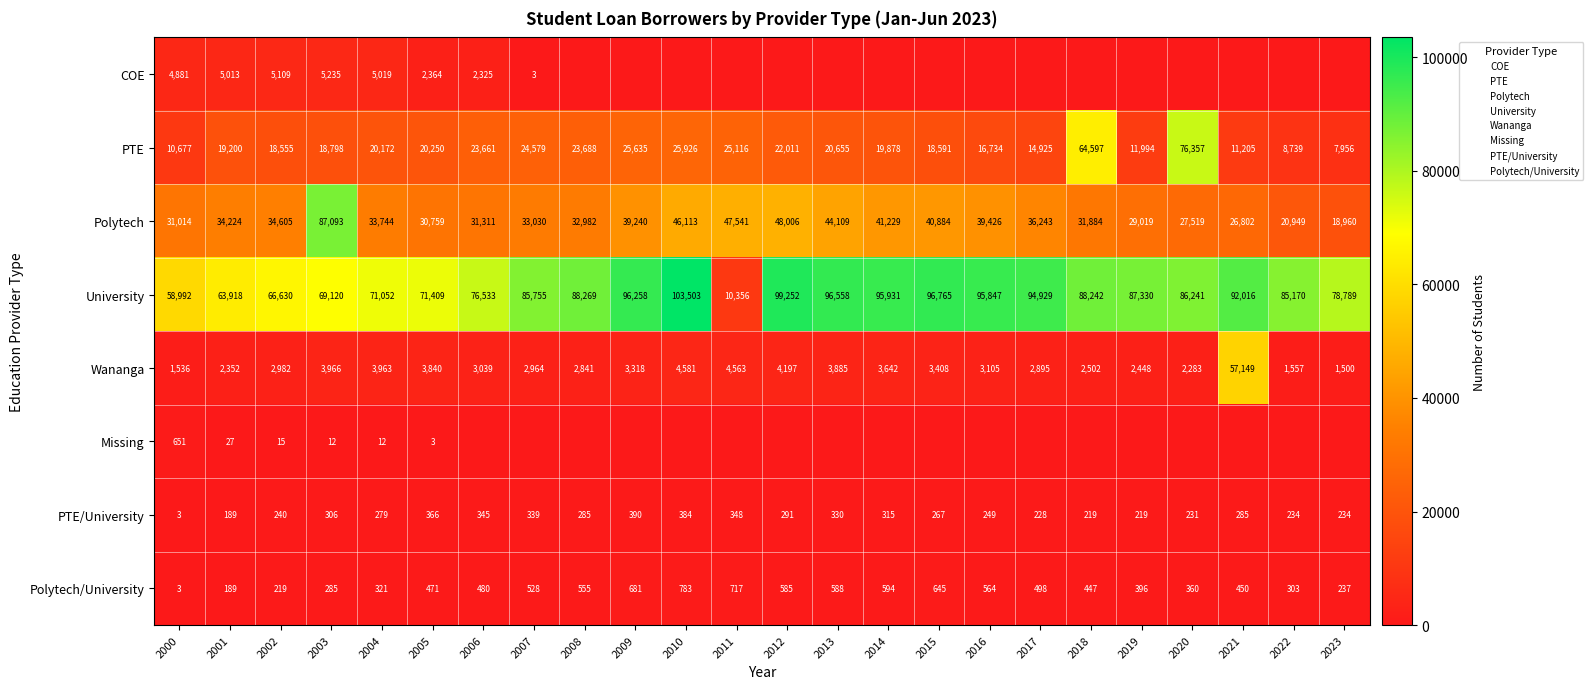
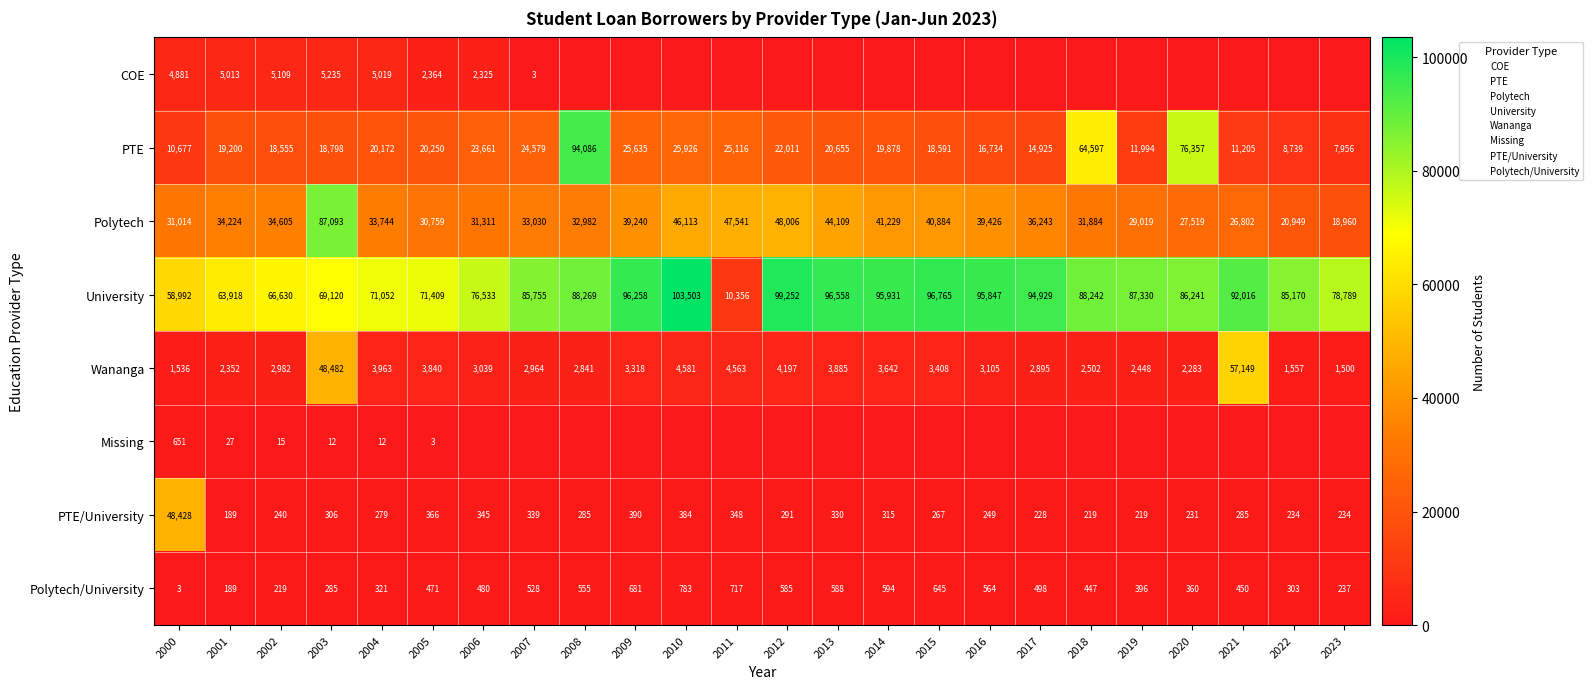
  {
    "COE": {
      "2000": "4,881",
      "2001": "5,013",
      "2002": "5,109",
      "2003": "5,235",
      "2004": "5,019",
      "2005": "2,364",
      "2006": "2,325",
      "2007": "3"
    },
    "PTE": {
      "2000": "10,677",
      "2001": "19,200",
      "2002": "18,555",
      "2003": "18,798",
      "2004": "20,172",
      "2005": "20,250",
      "2006": "23,661",
      "2007": "24,579",
-     "2008": "23,688",
+     "2008": "94,086",
      "2009": "25,635",
      "2010": "25,926",
      "2011": "25,116",
      "2012": "22,011",
      "2013": "20,655",
      "2014": "19,878",
      "2015": "18,591",
      "2016": "16,734",
      "2017": "14,925",
      "2018": "64,597",
      "2019": "11,994",
      "2020": "76,357",
      "2021": "11,205",
      "2022": "8,739",
      "2023": "7,956"
    },
    "Polytech": {
      "2000": "31,014",
      "2001": "34,224",
      "2002": "34,605",
      "2003": "87,093",
      "2004": "33,744",
      "2005": "30,759",
      "2006": "31,311",
      "2007": "33,030",
      "2008": "32,982",
      "2009": "39,240",
      "2010": "46,113",
      "2011": "47,541",
      "2012": "48,006",
      "2013": "44,109",
      "2014": "41,229",
      "2015": "40,884",
      "2016": "39,426",
      "2017": "36,243",
      "2018": "31,884",
      "2019": "29,019",
      "2020": "27,519",
      "2021": "26,802",
      "2022": "20,949",
      "2023": "18,960"
    },
    "University": {
      "2000": "58,992",
      "2001": "63,918",
      "2002": "66,630",
      "2003": "69,120",
      "2004": "71,052",
      "2005": "71,409",
      "2006": "76,533",
      "2007": "85,755",
      "2008": "88,269",
      "2009": "96,258",
      "2010": "103,503",
      "2011": "10,356",
      "2012": "99,252",
      "2013": "96,558",
      "2014": "95,931",
      "2015": "96,765",
      "2016": "95,847",
      "2017": "94,929",
      "2018": "88,242",
      "2019": "87,330",
      "2020": "86,241",
      "2021": "92,016",
      "2022": "85,170",
      "2023": "78,789"
    },
    "Wananga": {
      "2000": "1,536",
      "2001": "2,352",
      "2002": "2,982",
-     "2003": "3,966",
+     "2003": "48,482",
      "2004": "3,963",
      "2005": "3,840",
      "2006": "3,039",
      "2007": "2,964",
      "2008": "2,841",
      "2009": "3,318",
      "2010": "4,581",
      "2011": "4,563",
      "2012": "4,197",
      "2013": "3,885",
      "2014": "3,642",
      "2015": "3,408",
      "2016": "3,105",
      "2017": "2,895",
      "2018": "2,502",
      "2019": "2,448",
      "2020": "2,283",
      "2021": "57,149",
      "2022": "1,557",
      "2023": "1,500"
    },
    "Missing": {
      "2000": "651",
      "2001": "27",
      "2002": "15",
      "2003": "12",
      "2004": "12",
      "2005": "3"
    },
    "PTE/University": {
-     "2000": "3",
+     "2000": "48,428",
      "2001": "189",
      "2002": "240",
      "2003": "306",
      "2004": "279",
      "2005": "366",
      "2006": "345",
      "2007": "339",
      "2008": "285",
      "2009": "390",
      "2010": "384",
      "2011": "348",
      "2012": "291",
      "2013": "330",
      "2014": "315",
      "2015": "267",
      "2016": "249",
      "2017": "228",
      "2018": "219",
      "2019": "219",
      "2020": "231",
      "2021": "285",
      "2022": "234",
      "2023": "234"
    },
    "Polytech/University": {
      "2000": "3",
      "2001": "189",
      "2002": "219",
      "2003": "285",
      "2004": "321",
      "2005": "471",
      "2006": "480",
      "2007": "528",
      "2008": "555",
      "2009": "681",
      "2010": "783",
      "2011": "717",
      "2012": "585",
      "2013": "588",
      "2014": "594",
      "2015": "645",
      "2016": "564",
      "2017": "498",
      "2018": "447",
      "2019": "396",
      "2020": "360",
      "2021": "450",
      "2022": "303",
      "2023": "237"
    }
  }
